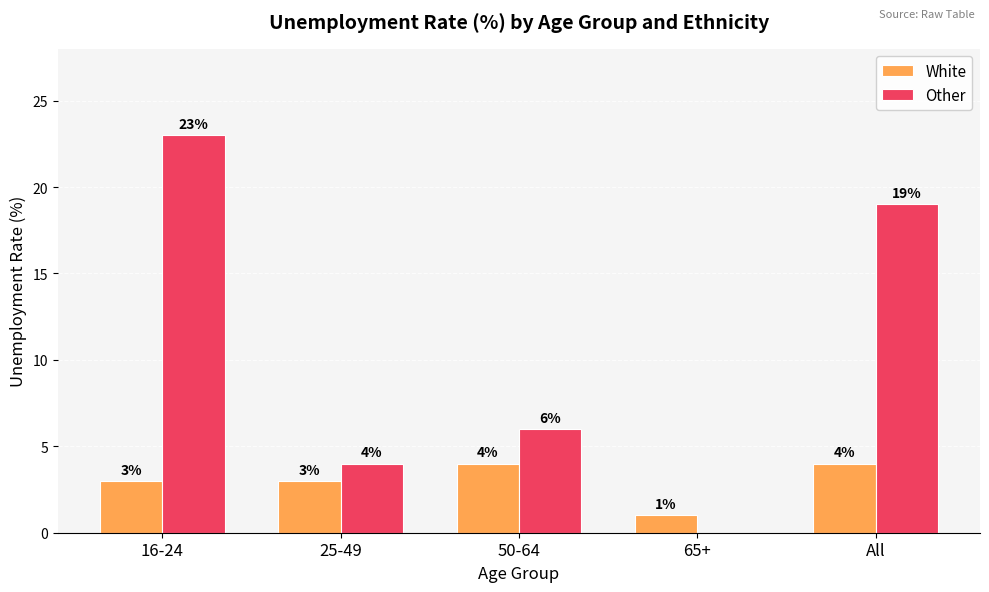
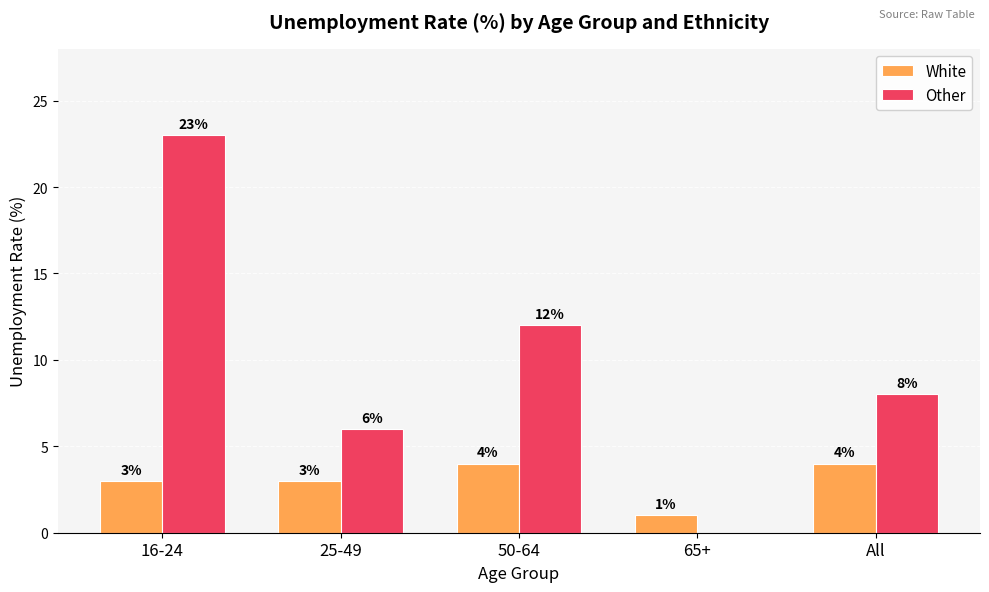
  {
    "White": {
      "16-24": "3%",
      "25-49": "3%",
      "50-64": "4%",
      "65+": "1%",
      "All": "4%"
    },
    "Other": {
      "16-24": "23%",
-     "25-49": "4%",
-     "50-64": "6%",
-     "All": "19%"
+     "25-49": "6%",
+     "50-64": "12%",
+     "All": "8%"
    }
  }
